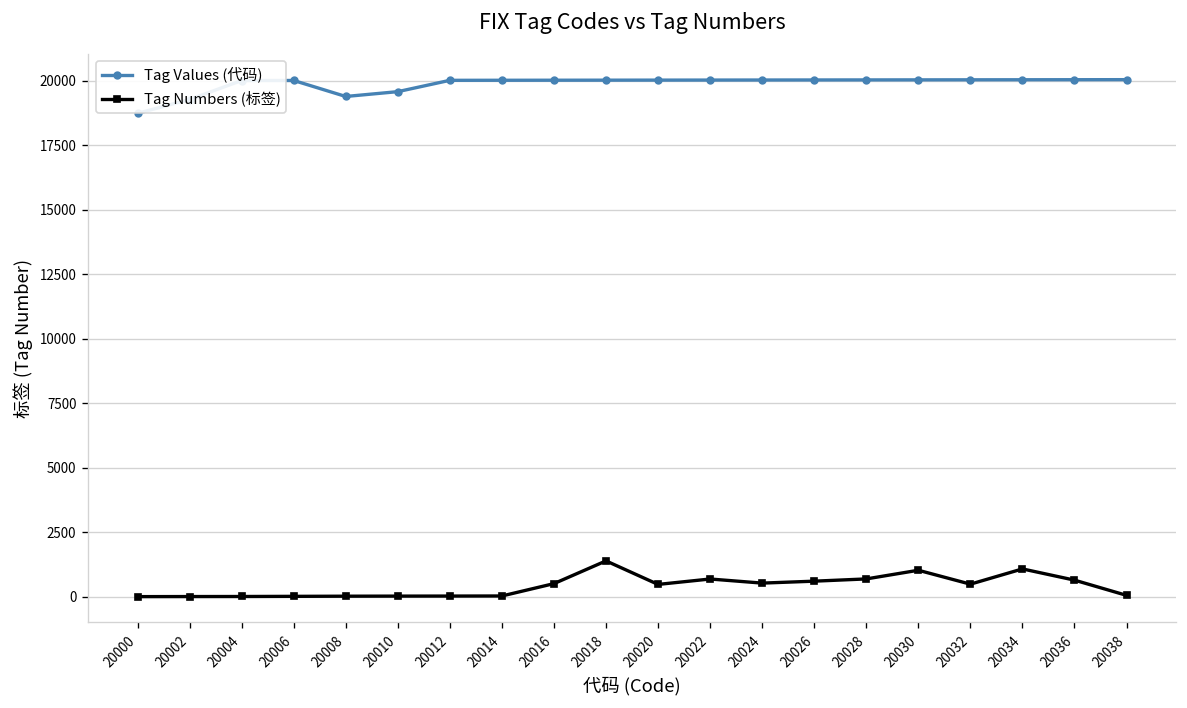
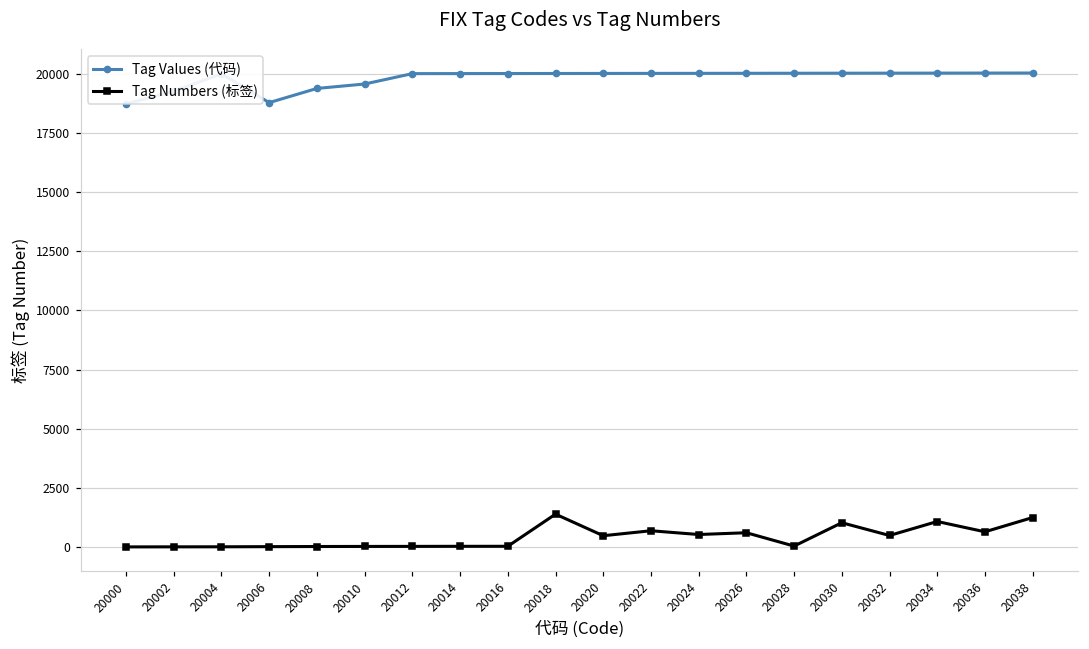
  {
    "Tag Values (代码)": {
-     "20006": 20000,
+     "20006": 18800,
      "20008": 19400,
      "20010": 19600,
      "20012": 20000,
      "20014": 20000,
      "20016": 20000,
      "20018": 20000,
      "20020": 20000,
      "20022": 20000,
      "20024": 20000,
      "20026": 20000,
      "20028": 20000,
      "20030": 20000,
      "20032": 20000,
      "20034": 20000,
      "20036": 20000,
      "20038": 20000
    },
    "Tag Numbers (标签)": {
      "20000": 0,
      "20002": 0,
      "20004": 0,
      "20006": 0,
      "20008": 0,
      "20010": 0,
      "20012": 0,
      "20014": 0,
-     "20016": 500,
+     "20016": 0,
      "20018": 1400,
      "20020": 500,
      "20022": 700,
      "20024": 500,
      "20026": 600,
-     "20028": 700,
+     "20028": 0,
      "20030": 1000,
      "20032": 500,
      "20034": 1100,
      "20036": 600,
-     "20038": 100
+     "20038": 1200
    }
  }
